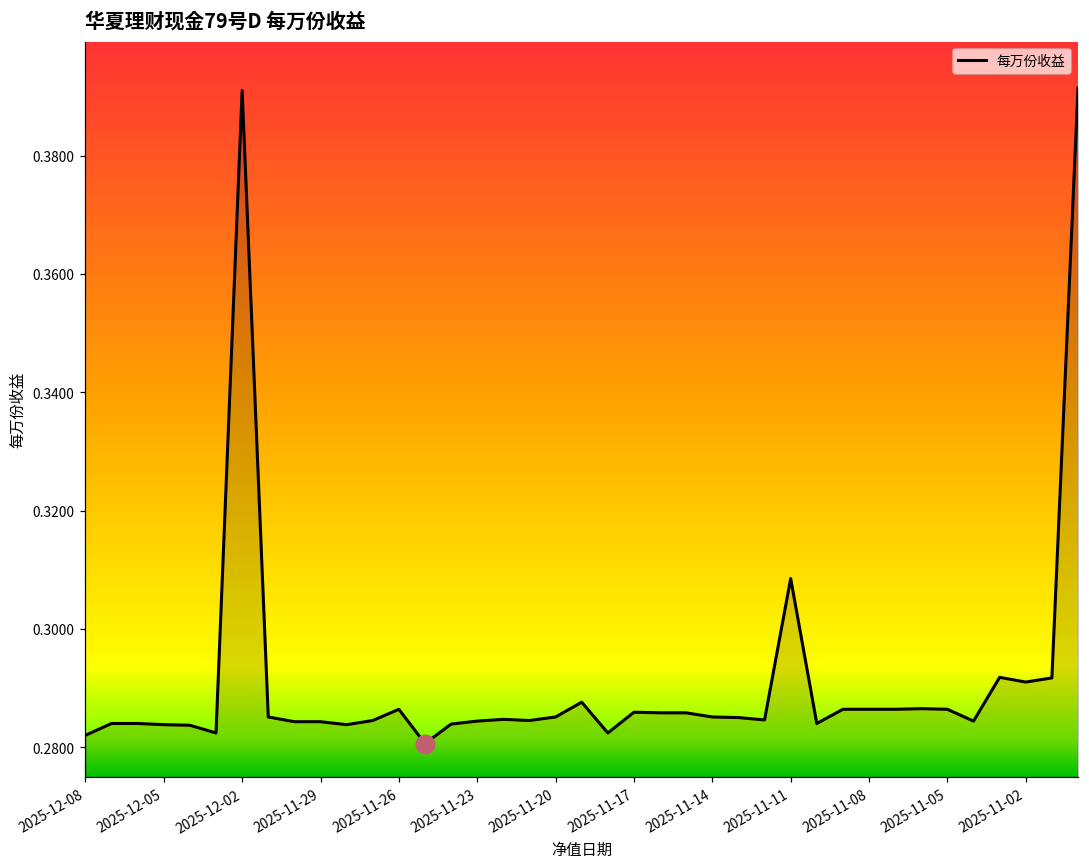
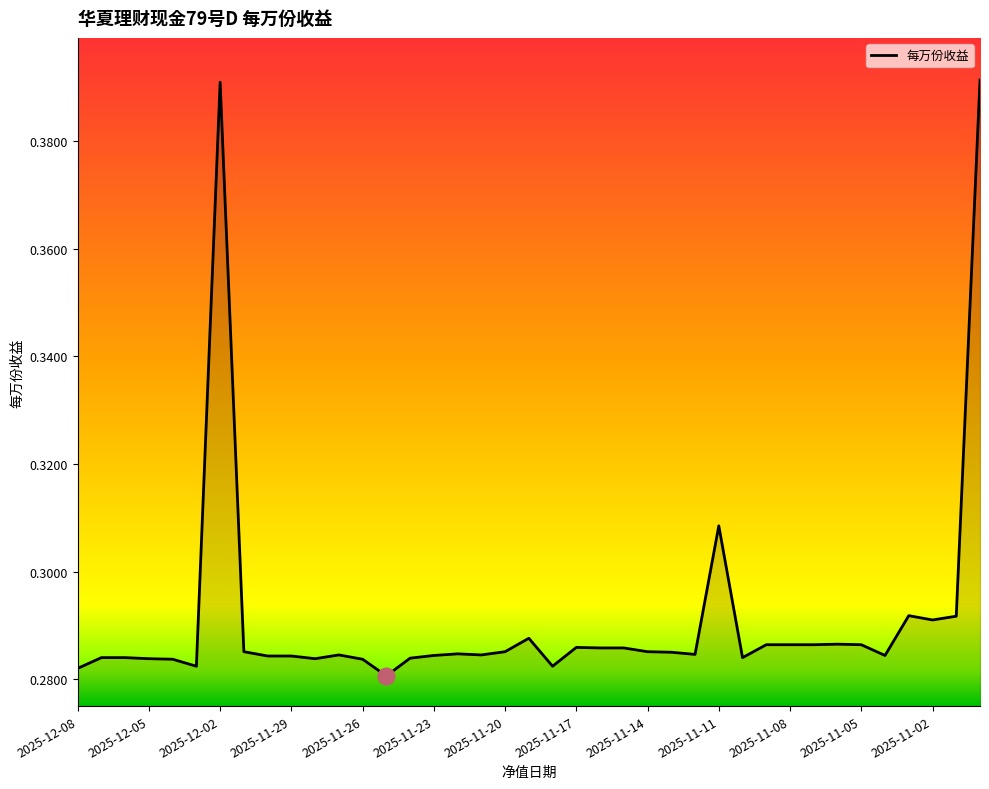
  {
    "每万份收益": {
      "2025-12-08": 0.282,
      "2025-12-05": 0.284,
      "2025-12-02": 0.391,
      "2025-11-29": 0.284,
-     "2025-11-26": 0.286,
+     "2025-11-26": 0.284,
      "2025-11-23": 0.284,
      "2025-11-20": 0.285,
      "2025-11-17": 0.286,
      "2025-11-14": 0.285,
      "2025-11-11": 0.309,
      "2025-11-08": 0.286,
      "2025-11-05": 0.286,
      "2025-11-02": 0.291
    }
  }
